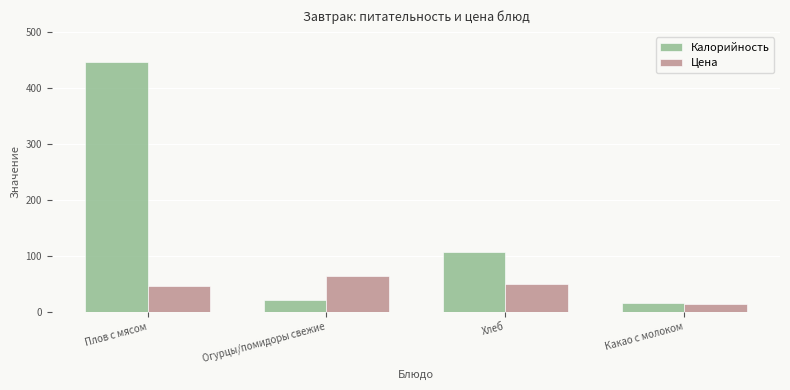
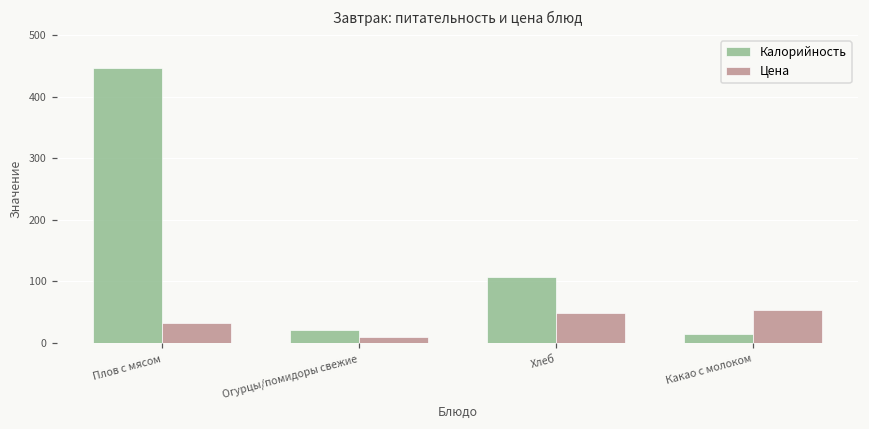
  {
    "Калорийность": {
      "Плов с мясом": 450,
      "Огурцы/помидоры свежие": 20,
      "Хлеб": 110,
      "Какао с молоком": 20
    },
    "Цена": {
-     "Плов с мясом": 50,
-     "Огурцы/помидоры свежие": 60,
+     "Плов с мясом": 30,
+     "Огурцы/помидоры свежие": 10,
      "Хлеб": 50,
-     "Какао с молоком": 10
+     "Какао с молоком": 50
    }
  }
